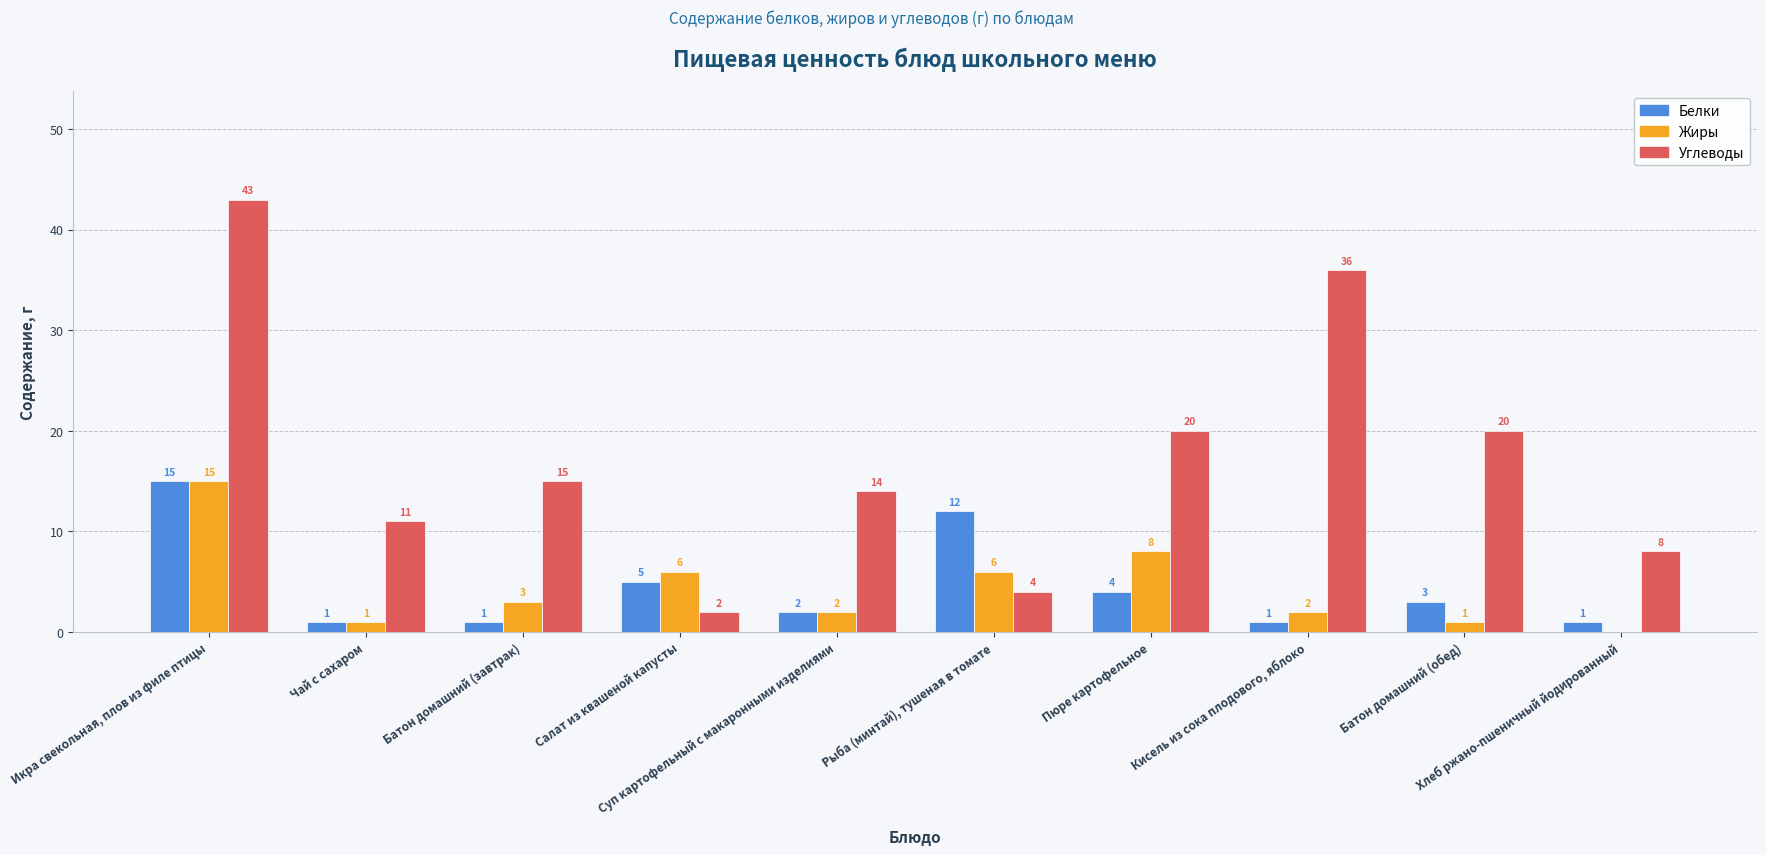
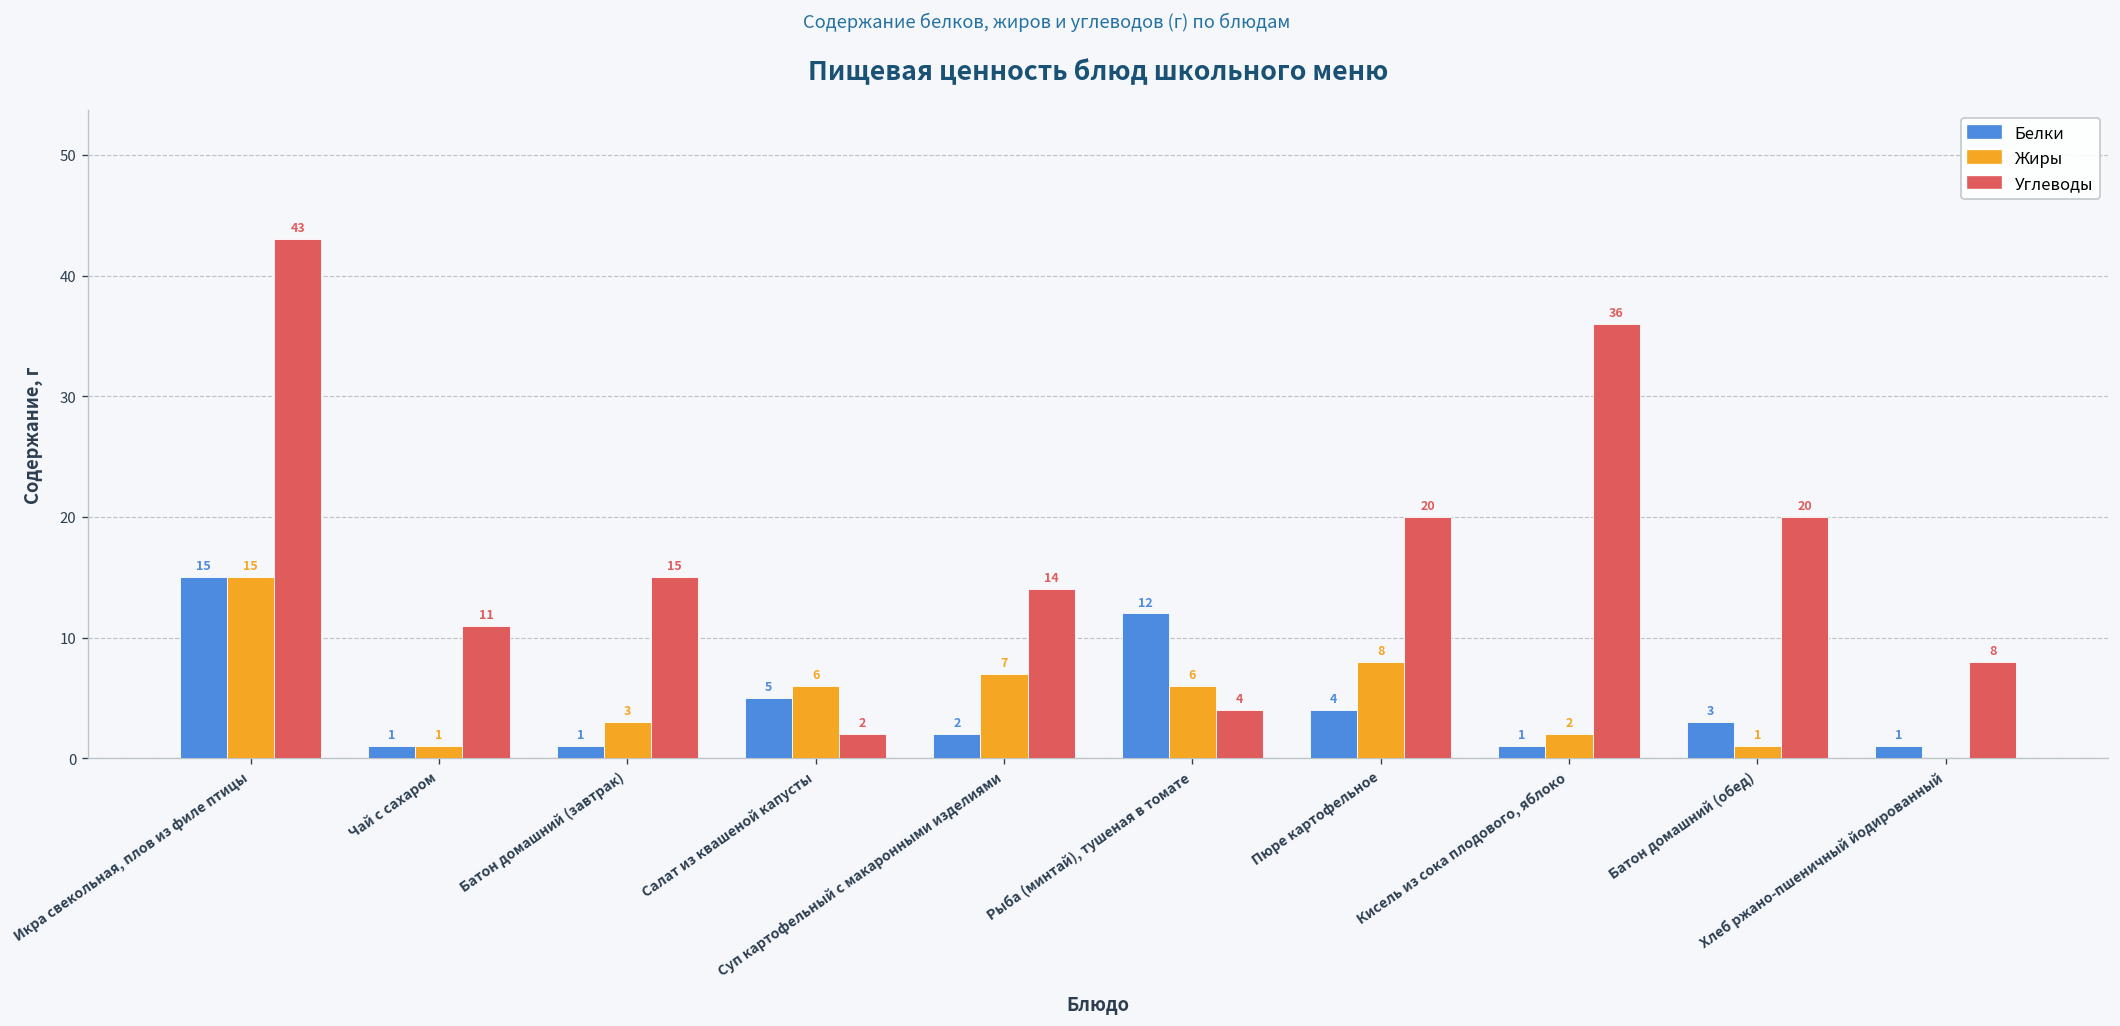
  {
    "Белки": {
      "Икра свекольная, плов из филе птицы": 15,
      "Чай с сахаром": 1,
      "Батон домашний (завтрак)": 1,
      "Салат из квашеной капусты": 5,
      "Суп картофельный с макаронными изделиями": 2,
      "Рыба (минтай), тушеная в томате": 12,
      "Пюре картофельное": 4,
      "Кисель из сока плодового, яблоко": 1,
      "Батон домашний (обед)": 3,
      "Хлеб ржано-пшеничный йодированный": 1
    },
    "Жиры": {
      "Икра свекольная, плов из филе птицы": 15,
      "Чай с сахаром": 1,
      "Батон домашний (завтрак)": 3,
      "Салат из квашеной капусты": 6,
-     "Суп картофельный с макаронными изделиями": 2,
+     "Суп картофельный с макаронными изделиями": 7,
      "Рыба (минтай), тушеная в томате": 6,
      "Пюре картофельное": 8,
      "Кисель из сока плодового, яблоко": 2,
      "Батон домашний (обед)": 1
    },
    "Углеводы": {
      "Икра свекольная, плов из филе птицы": 43,
      "Чай с сахаром": 11,
      "Батон домашний (завтрак)": 15,
      "Салат из квашеной капусты": 2,
      "Суп картофельный с макаронными изделиями": 14,
      "Рыба (минтай), тушеная в томате": 4,
      "Пюре картофельное": 20,
      "Кисель из сока плодового, яблоко": 36,
      "Батон домашний (обед)": 20,
      "Хлеб ржано-пшеничный йодированный": 8
    }
  }
